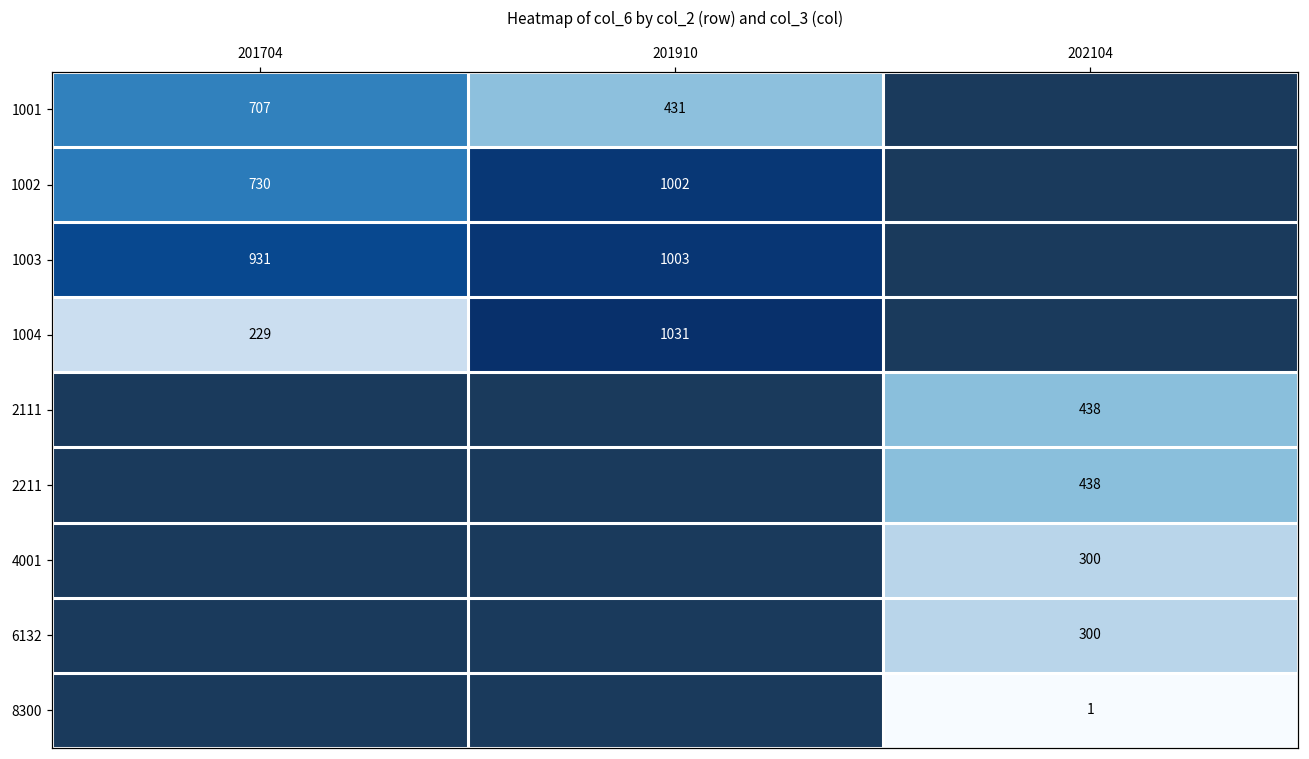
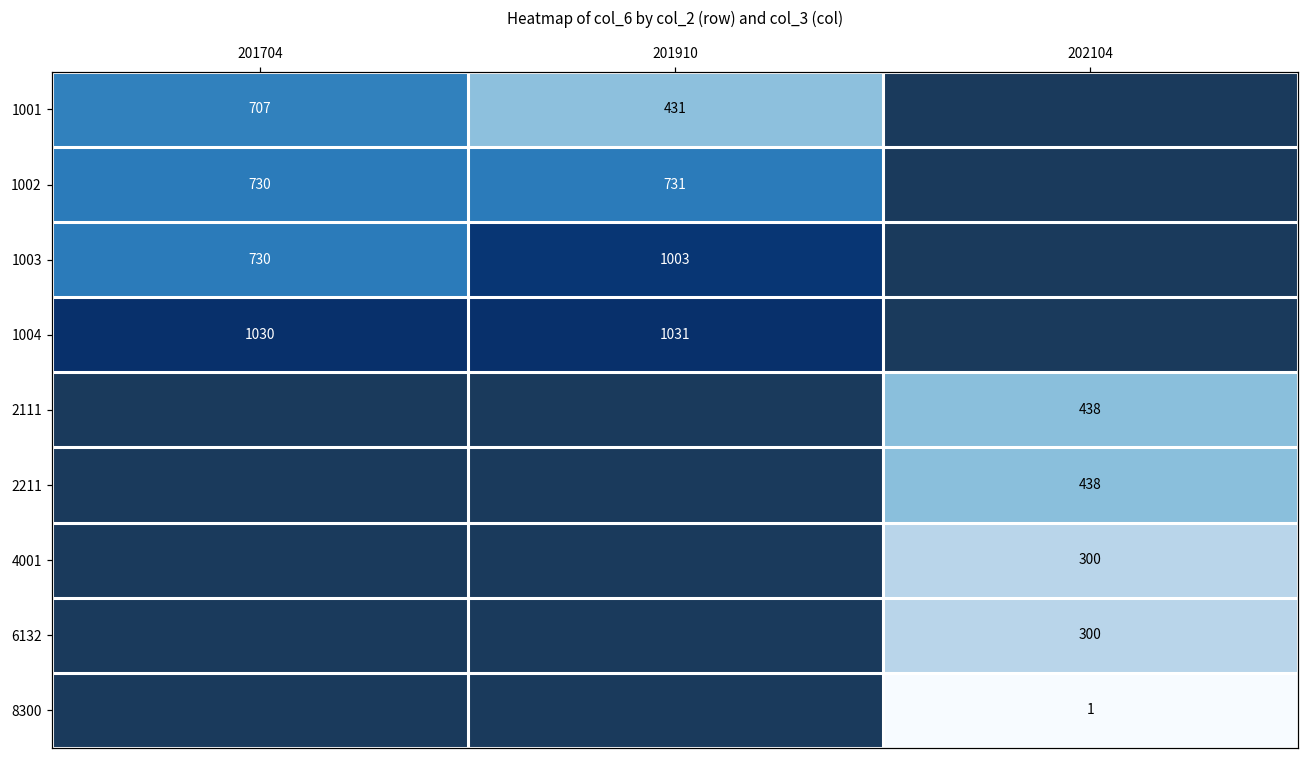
  {
    "1001": {
      "201704": 707,
      "201910": 431
    },
    "1002": {
      "201704": 730,
-     "201910": 1002
+     "201910": 731
    },
    "1003": {
-     "201704": 931,
+     "201704": 730,
      "201910": 1003
    },
    "1004": {
-     "201704": 229,
+     "201704": 1030,
      "201910": 1031
    },
    "2111": {
      "202104": 438
    },
    "2211": {
      "202104": 438
    },
    "4001": {
      "202104": 300
    },
    "6132": {
      "202104": 300
    },
    "8300": {
      "202104": 1
    }
  }
